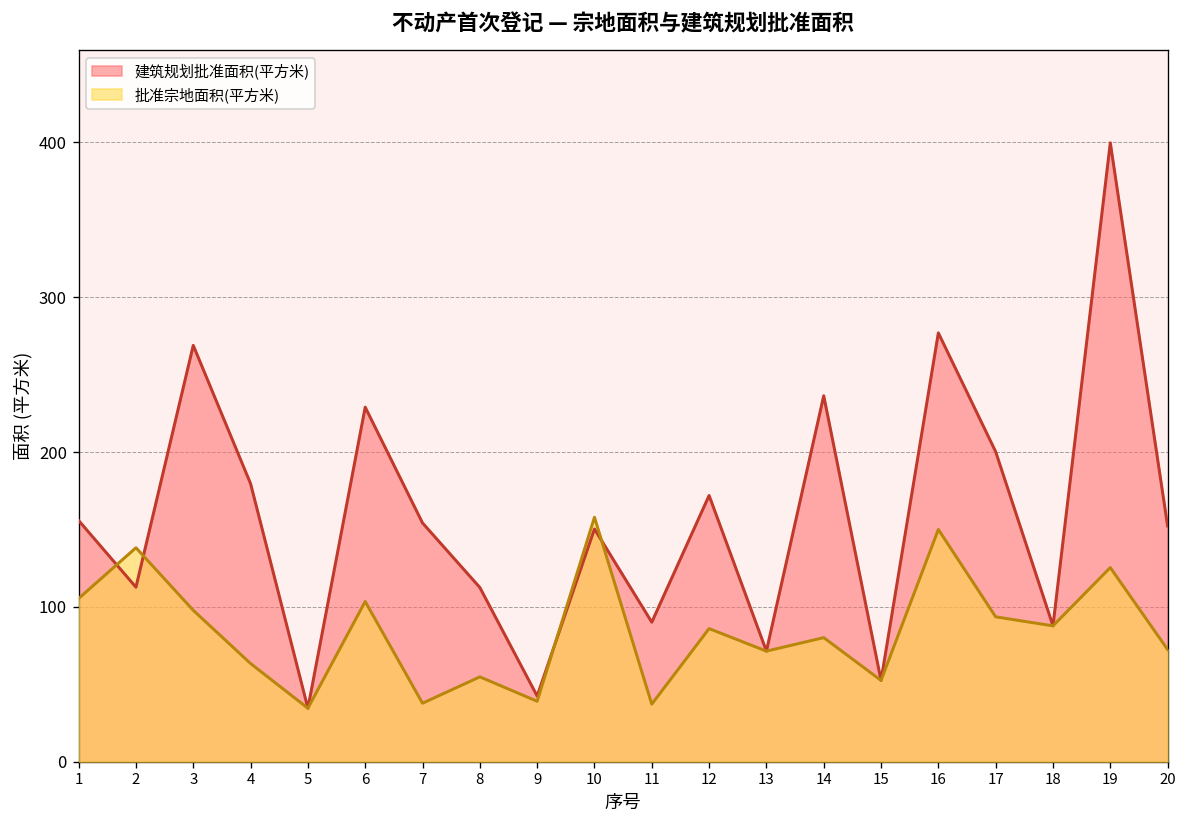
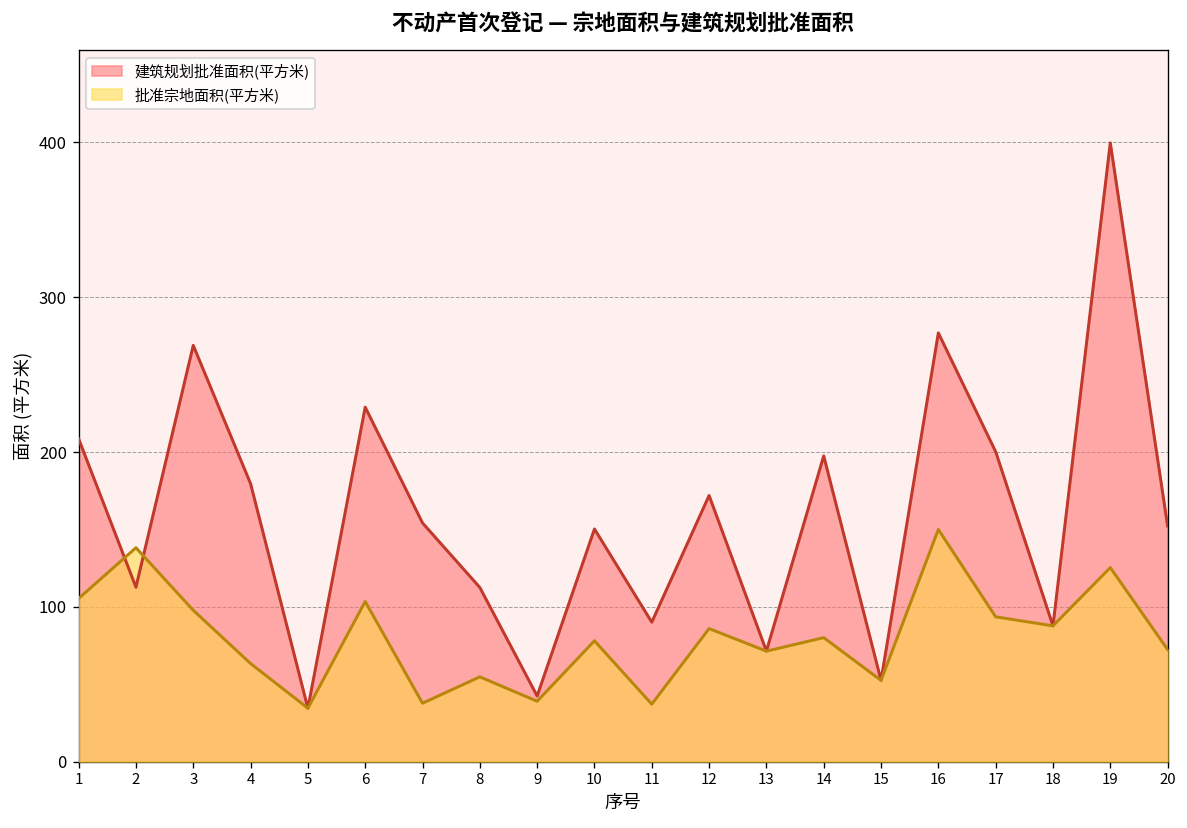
  {
    "建筑规划批准面积(平方米)": {
-     "1": 156,
+     "1": 209,
      "2": 113,
      "3": 269,
      "4": 180,
      "6": 229,
      "7": 154,
      "8": 113,
      "9": 42,
      "10": 150,
      "11": 90,
      "12": 172,
-     "14": 236,
+     "14": 198,
      "16": 277,
      "17": 200,
      "19": 400,
      "20": 152
    },
    "批准宗地面积(平方米)": {
      "1": 105,
      "2": 138,
      "3": 98,
      "4": 63,
      "6": 103,
      "7": 38,
      "8": 55,
      "9": 39,
-     "10": 158,
+     "10": 78,
      "11": 37,
      "12": 86,
      "14": 80,
      "16": 150,
      "17": 94,
      "19": 125,
      "20": 72
    }
  }
